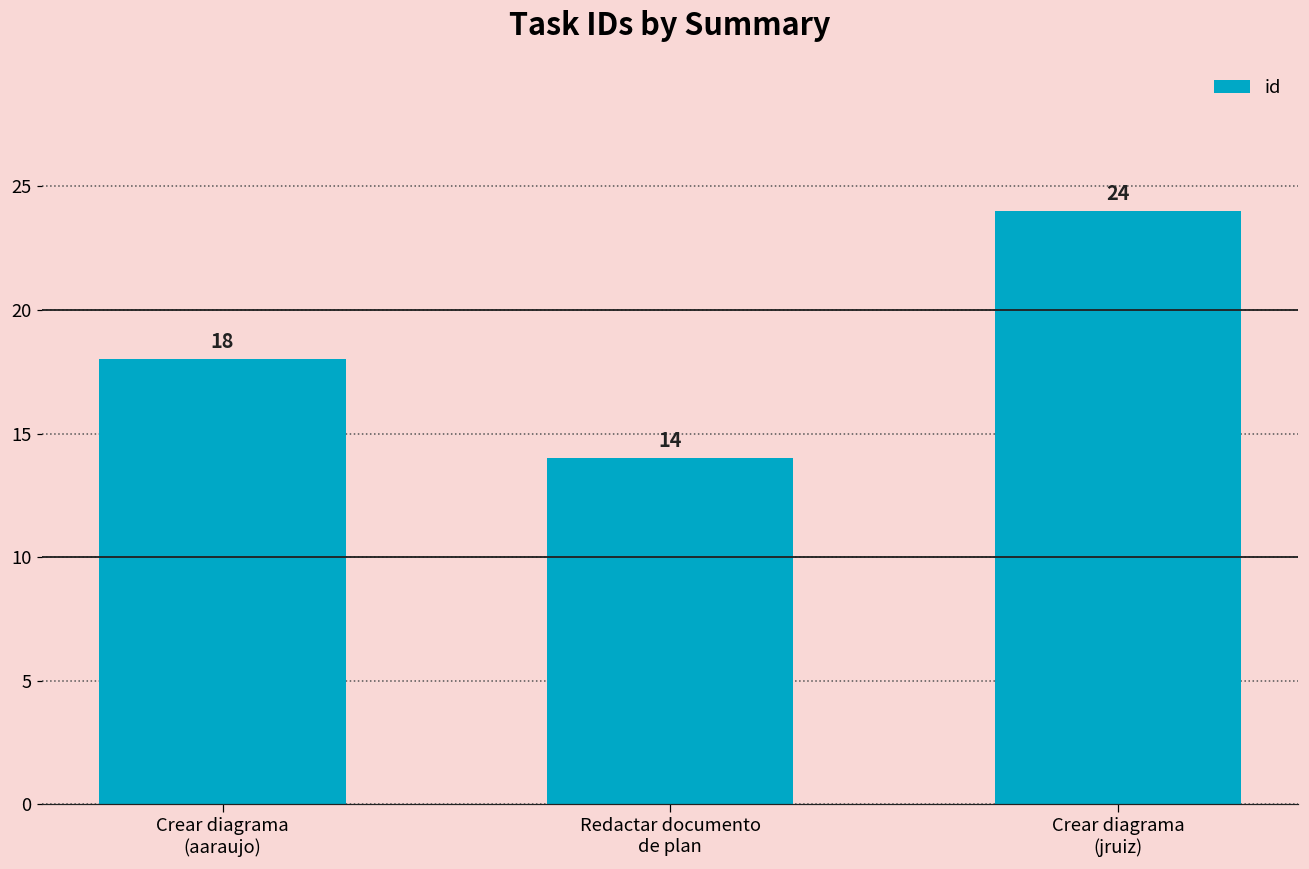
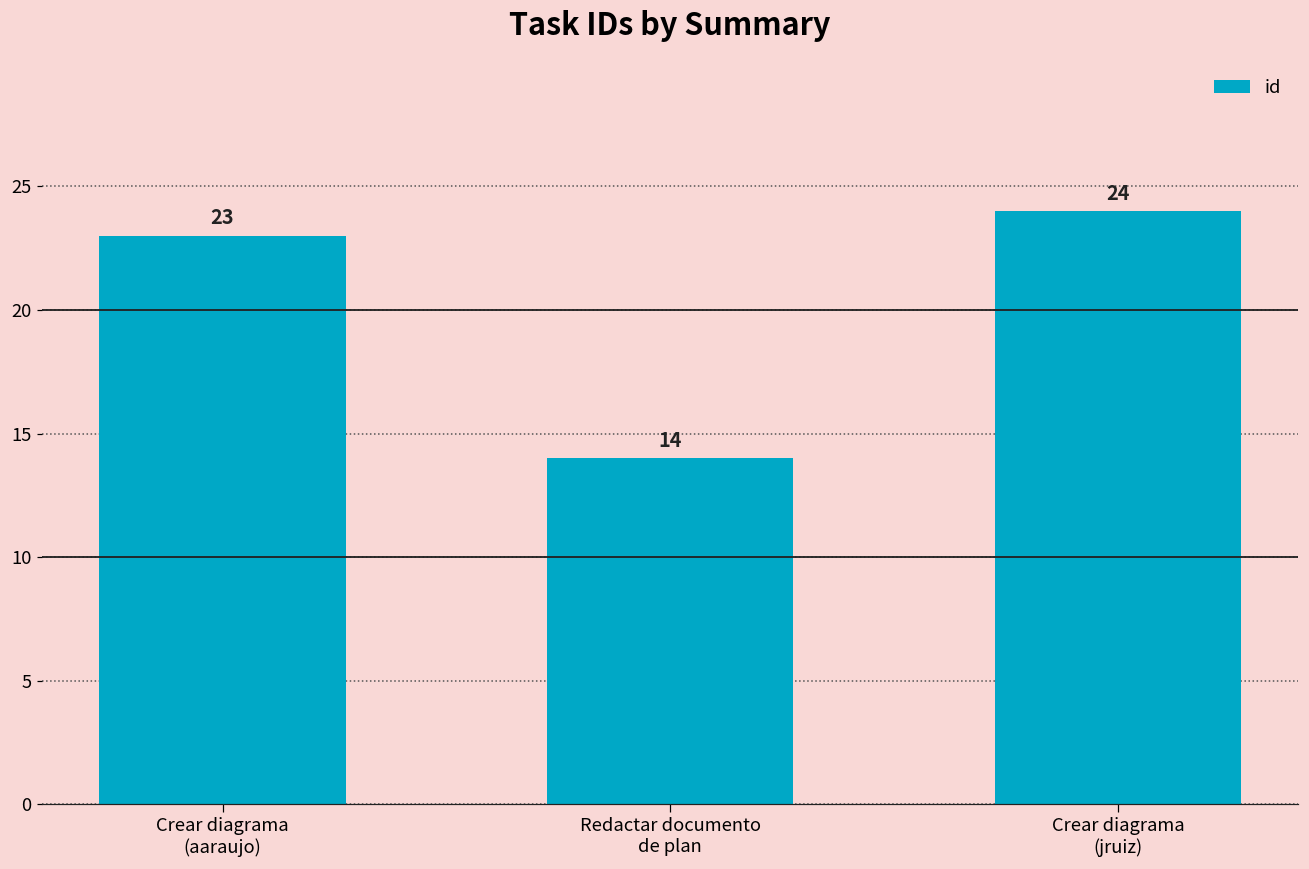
  {
-   "Crear diagrama (aaraujo)": 18,
+   "Crear diagrama (aaraujo)": 23,
    "Redactar documento de plan": 14,
    "Crear diagrama (jruiz)": 24
  }
